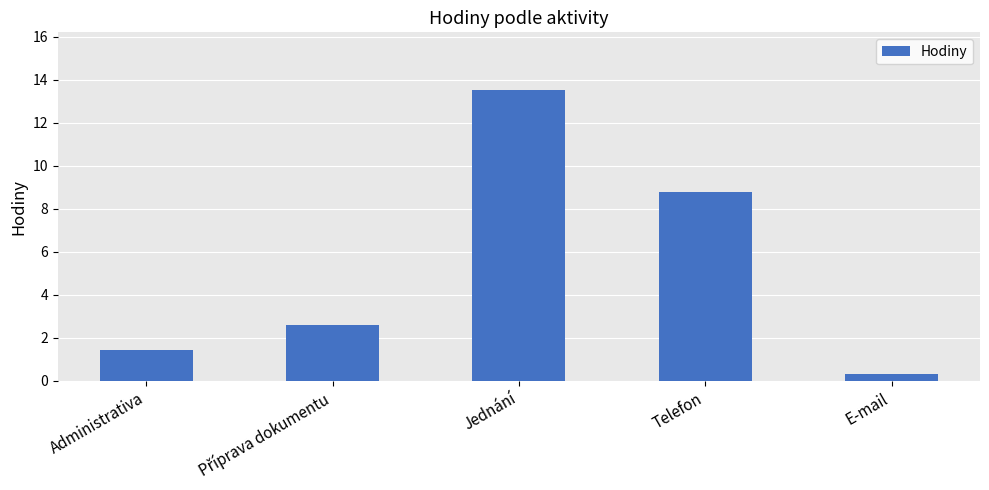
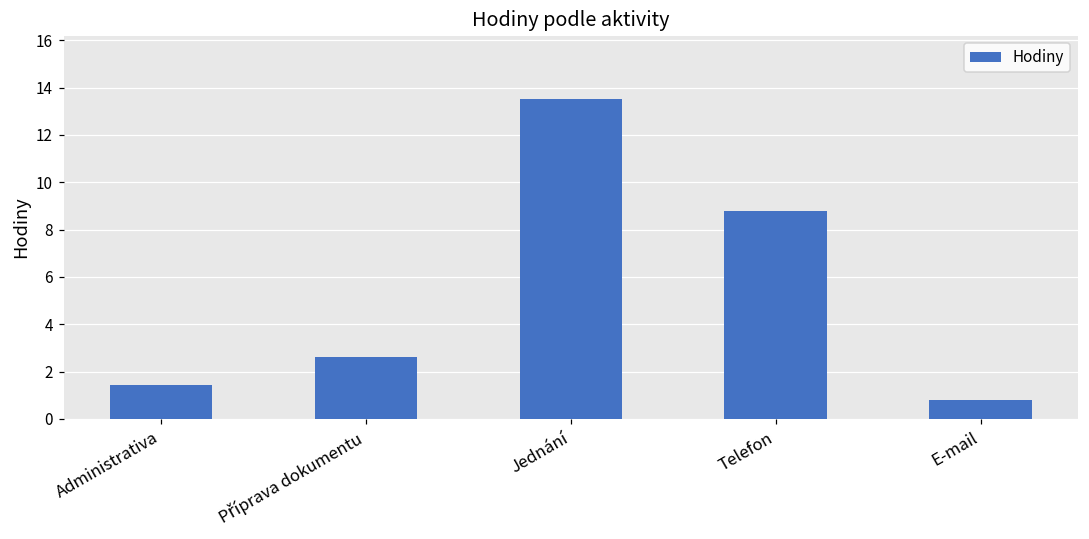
  {
    "Administrativa": 1.5,
    "Příprava dokumentu": 2.6,
    "Jednání": 13.5,
    "Telefon": 8.8,
-   "E-mail": 0.3
+   "E-mail": 0.8
  }
